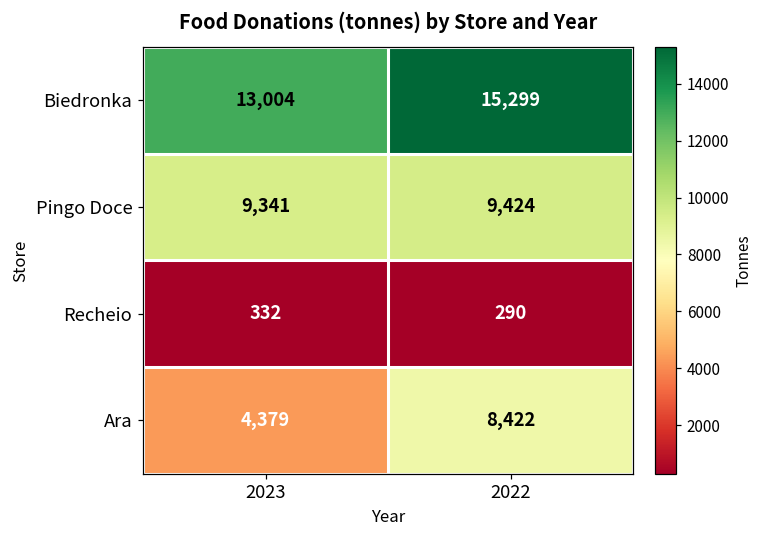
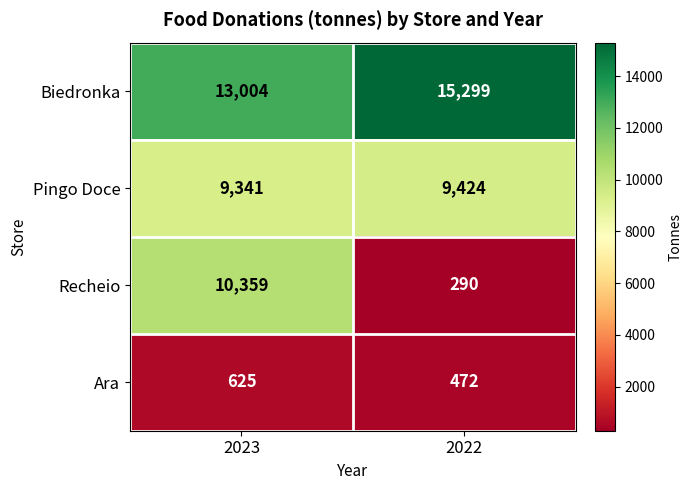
  {
    "Biedronka": {
      "2023": "13,004",
      "2022": "15,299"
    },
    "Pingo Doce": {
      "2023": "9,341",
      "2022": "9,424"
    },
    "Recheio": {
-     "2023": "332",
+     "2023": "10,359",
      "2022": "290"
    },
    "Ara": {
-     "2023": "4,379",
-     "2022": "8,422"
+     "2023": "625",
+     "2022": "472"
    }
  }
